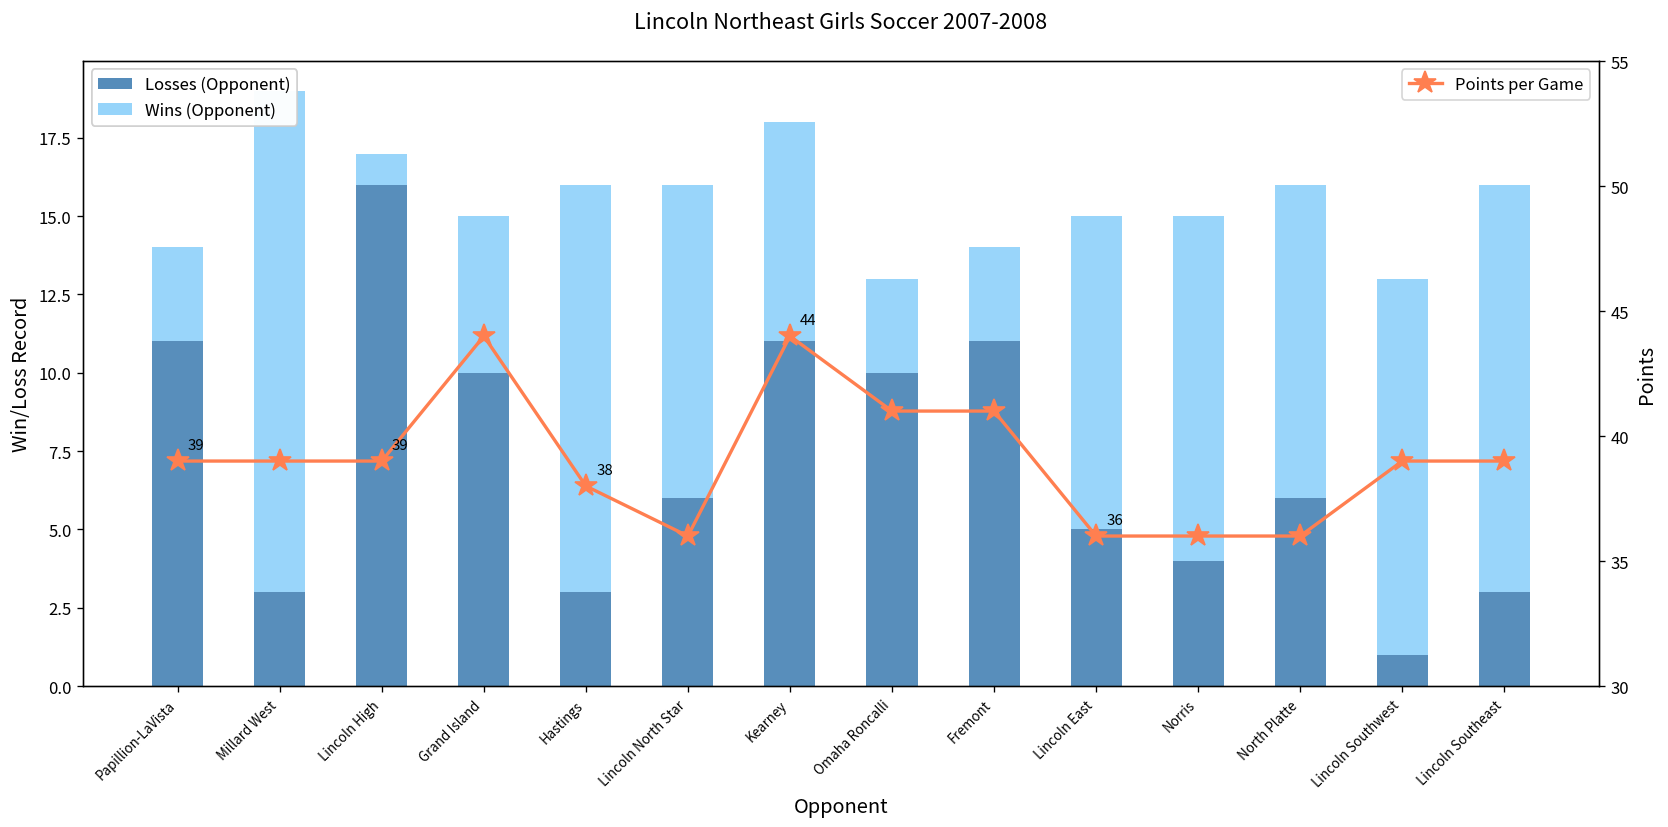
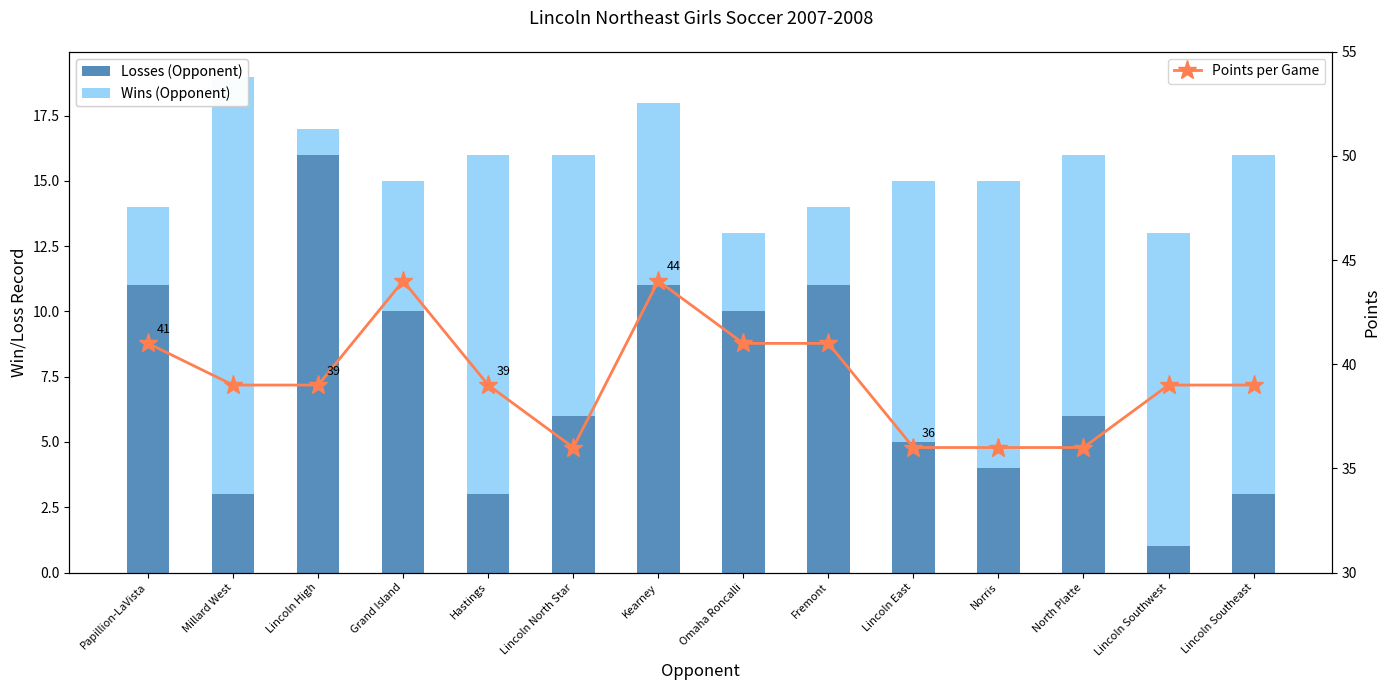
  {
    "Points per Game": {
-     "Papillion-LaVista": 39,
+     "Papillion-LaVista": 41,
      "Lincoln High": 39,
-     "Hastings": 38,
+     "Hastings": 39,
      "Kearney": 44,
      "Lincoln East": 36
    }
  }
